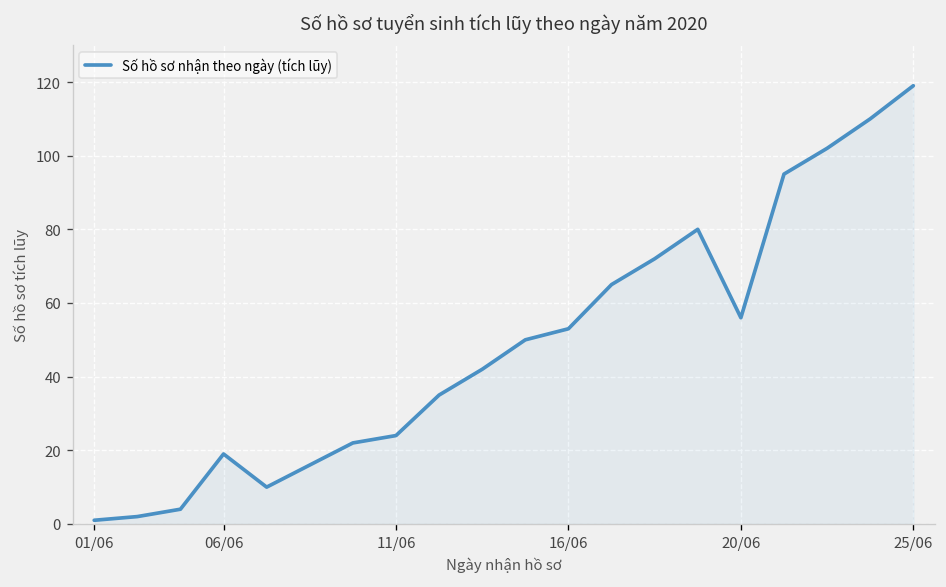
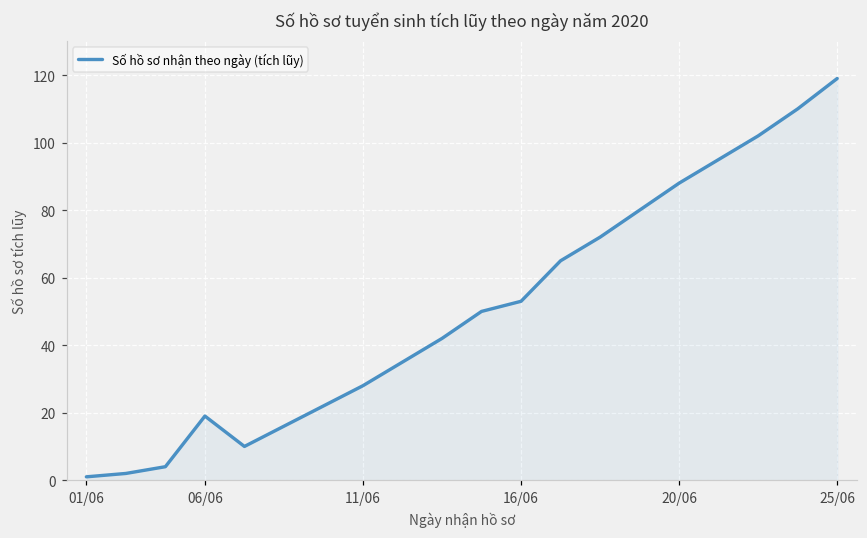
  {
    "01/06": 1,
    "06/06": 19,
-   "11/06": 24,
+   "11/06": 28,
    "16/06": 53,
-   "20/06": 56,
+   "20/06": 88,
    "25/06": 119
  }
